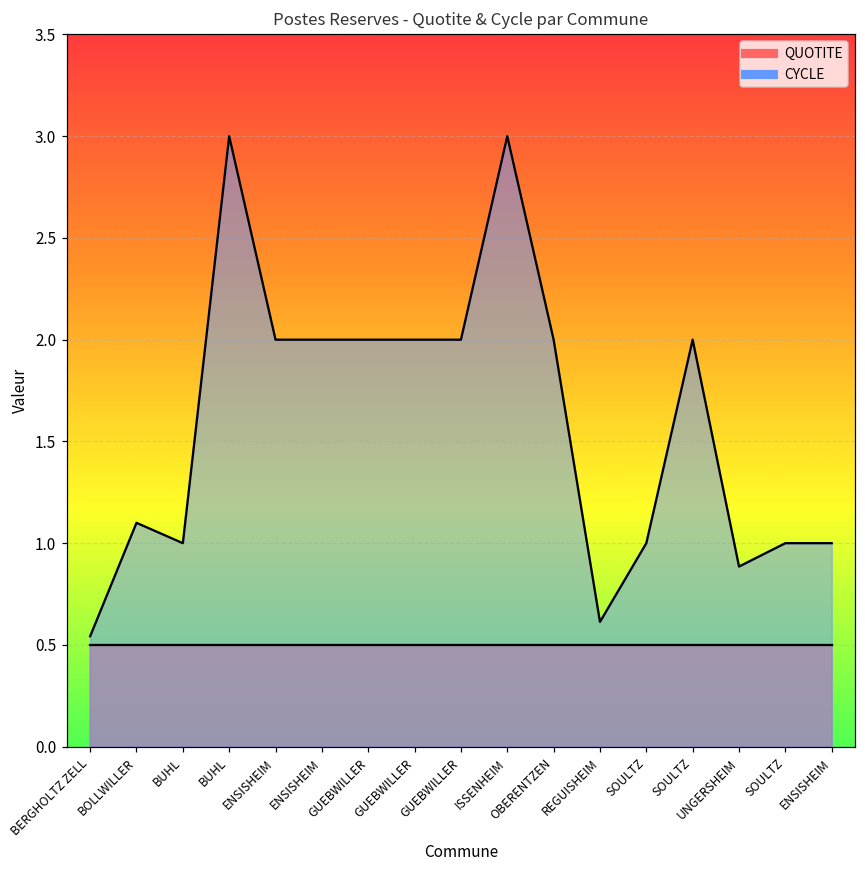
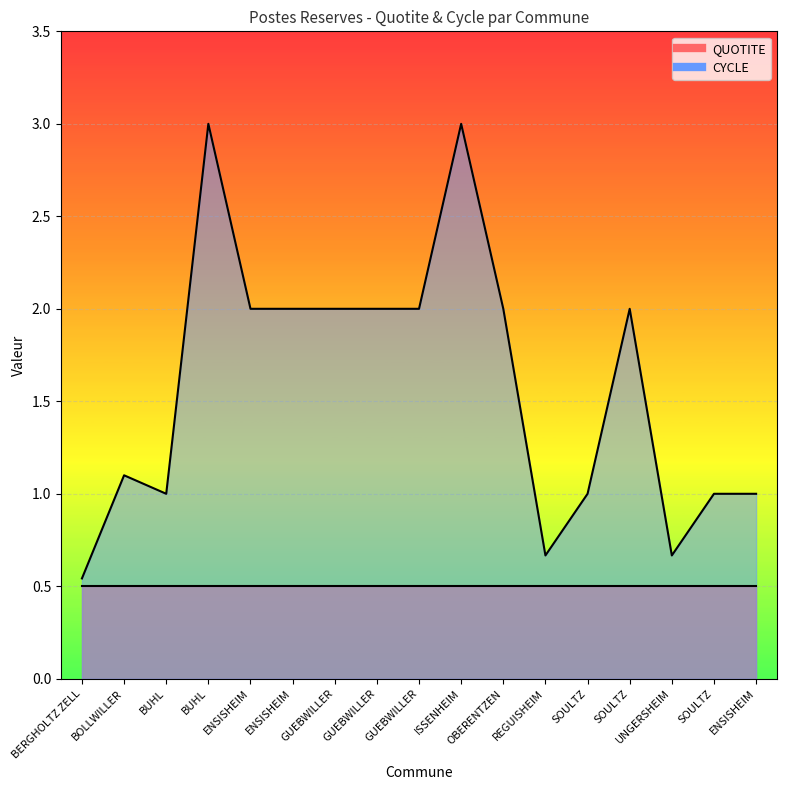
  {
    "QUOTITE": {
      "BERGHOLTZ ZELL": 0.50,
      "BOLLWILLER": 0.50,
      "ISSENHEIM": 0.50,
      "OBERENTZEN": 0.50,
      "REGUISHEIM": 0.50,
      "UNGERSHEIM": 0.50
    },
    "CYCLE": {
      "BERGHOLTZ ZELL": 0.54,
      "BOLLWILLER": 1.10,
      "ISSENHEIM": 3.00,
      "OBERENTZEN": 2.00,
-     "REGUISHEIM": 0.61,
-     "UNGERSHEIM": 0.89
+     "REGUISHEIM": 0.67,
+     "UNGERSHEIM": 0.67
    }
  }
